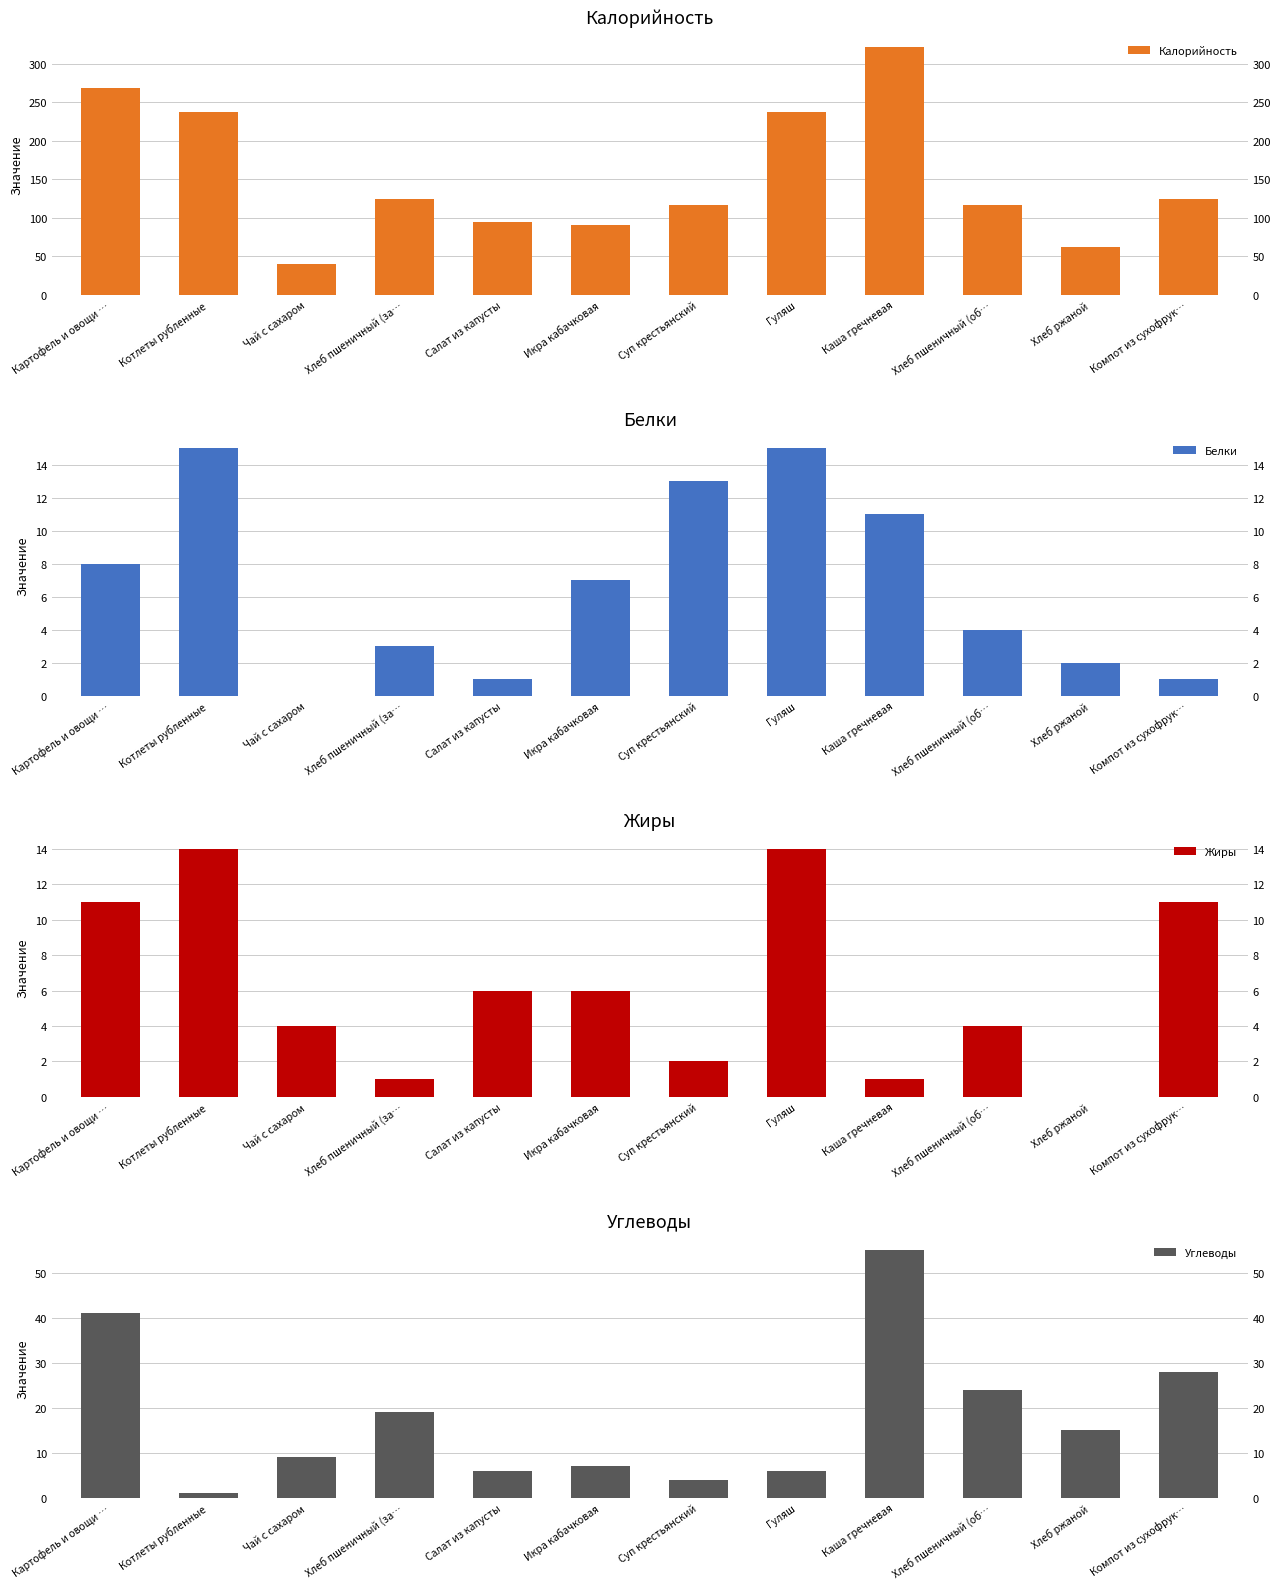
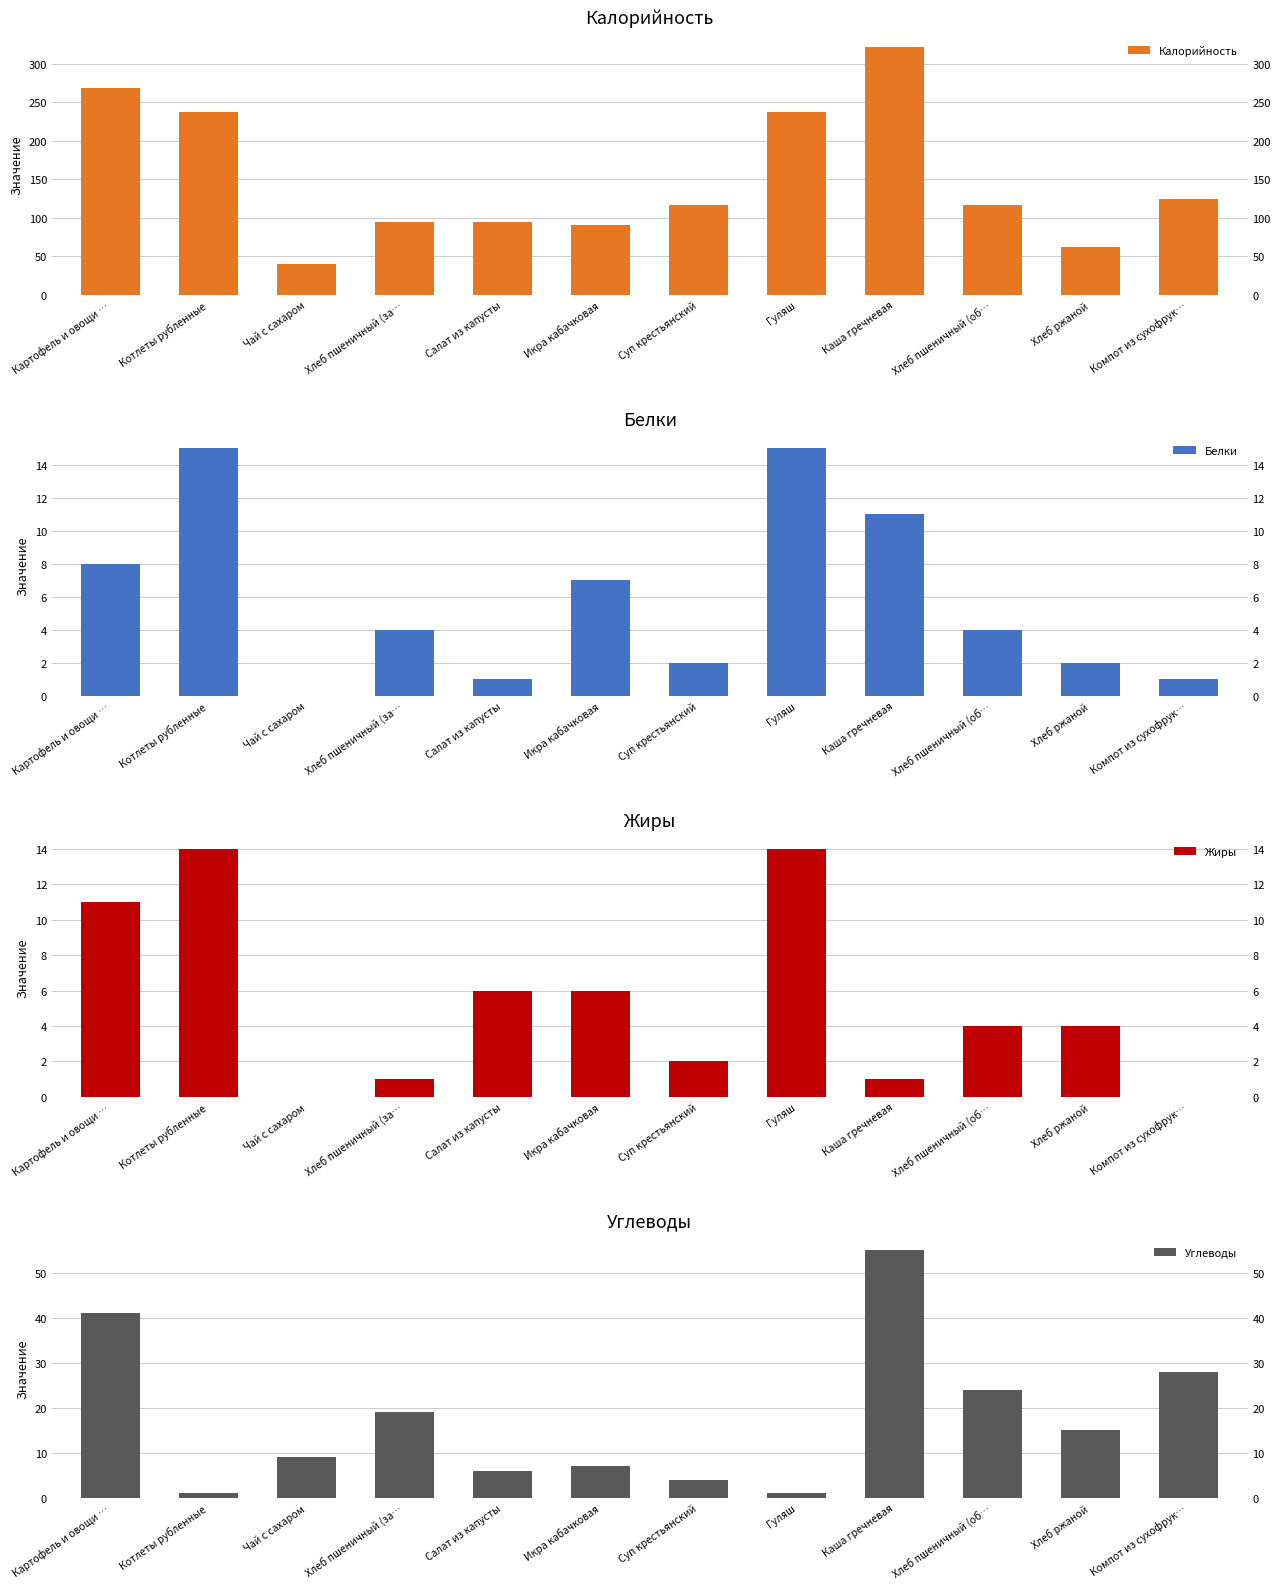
  {
    "Калорийность": {
      "Картофель и овощи …": 270,
      "Котлеты рубленные": 240,
      "Чай с сахаром": 40,
-     "Хлеб пшеничный (за…": 120,
+     "Хлеб пшеничный (за…": 90,
      "Салат из капусты": 90,
      "Икра кабачковая": 90,
      "Суп крестьянский": 120,
      "Гуляш": 240,
      "Каша гречневая": 320,
      "Хлеб пшеничный (об…": 120,
      "Хлеб ржаной": 60,
      "Компот из сухофрук…": 120
    },
    "Белки": {
      "Картофель и овощи …": 8,
      "Котлеты рубленные": 15,
      "Чай с сахаром": 0,
-     "Хлеб пшеничный (за…": 3,
+     "Хлеб пшеничный (за…": 4,
      "Салат из капусты": 1,
      "Икра кабачковая": 7,
-     "Суп крестьянский": 13,
+     "Суп крестьянский": 2,
      "Гуляш": 15,
      "Каша гречневая": 11,
      "Хлеб пшеничный (об…": 4,
      "Хлеб ржаной": 2,
      "Компот из сухофрук…": 1
    },
    "Жиры": {
      "Картофель и овощи …": 11,
      "Котлеты рубленные": 14,
-     "Чай с сахаром": 4,
+     "Чай с сахаром": 0,
      "Хлеб пшеничный (за…": 1,
      "Салат из капусты": 6,
      "Икра кабачковая": 6,
      "Суп крестьянский": 2,
      "Гуляш": 14,
      "Каша гречневая": 1,
      "Хлеб пшеничный (об…": 4,
-     "Хлеб ржаной": 0,
-     "Компот из сухофрук…": 11
+     "Хлеб ржаной": 4,
+     "Компот из сухофрук…": 0
    },
    "Углеводы": {
      "Картофель и овощи …": 41,
      "Котлеты рубленные": 1,
      "Чай с сахаром": 9,
      "Хлеб пшеничный (за…": 19,
      "Салат из капусты": 6,
      "Икра кабачковая": 7,
      "Суп крестьянский": 4,
-     "Гуляш": 6,
+     "Гуляш": 1,
      "Каша гречневая": 55,
      "Хлеб пшеничный (об…": 24,
      "Хлеб ржаной": 15,
      "Компот из сухофрук…": 28
    }
  }
